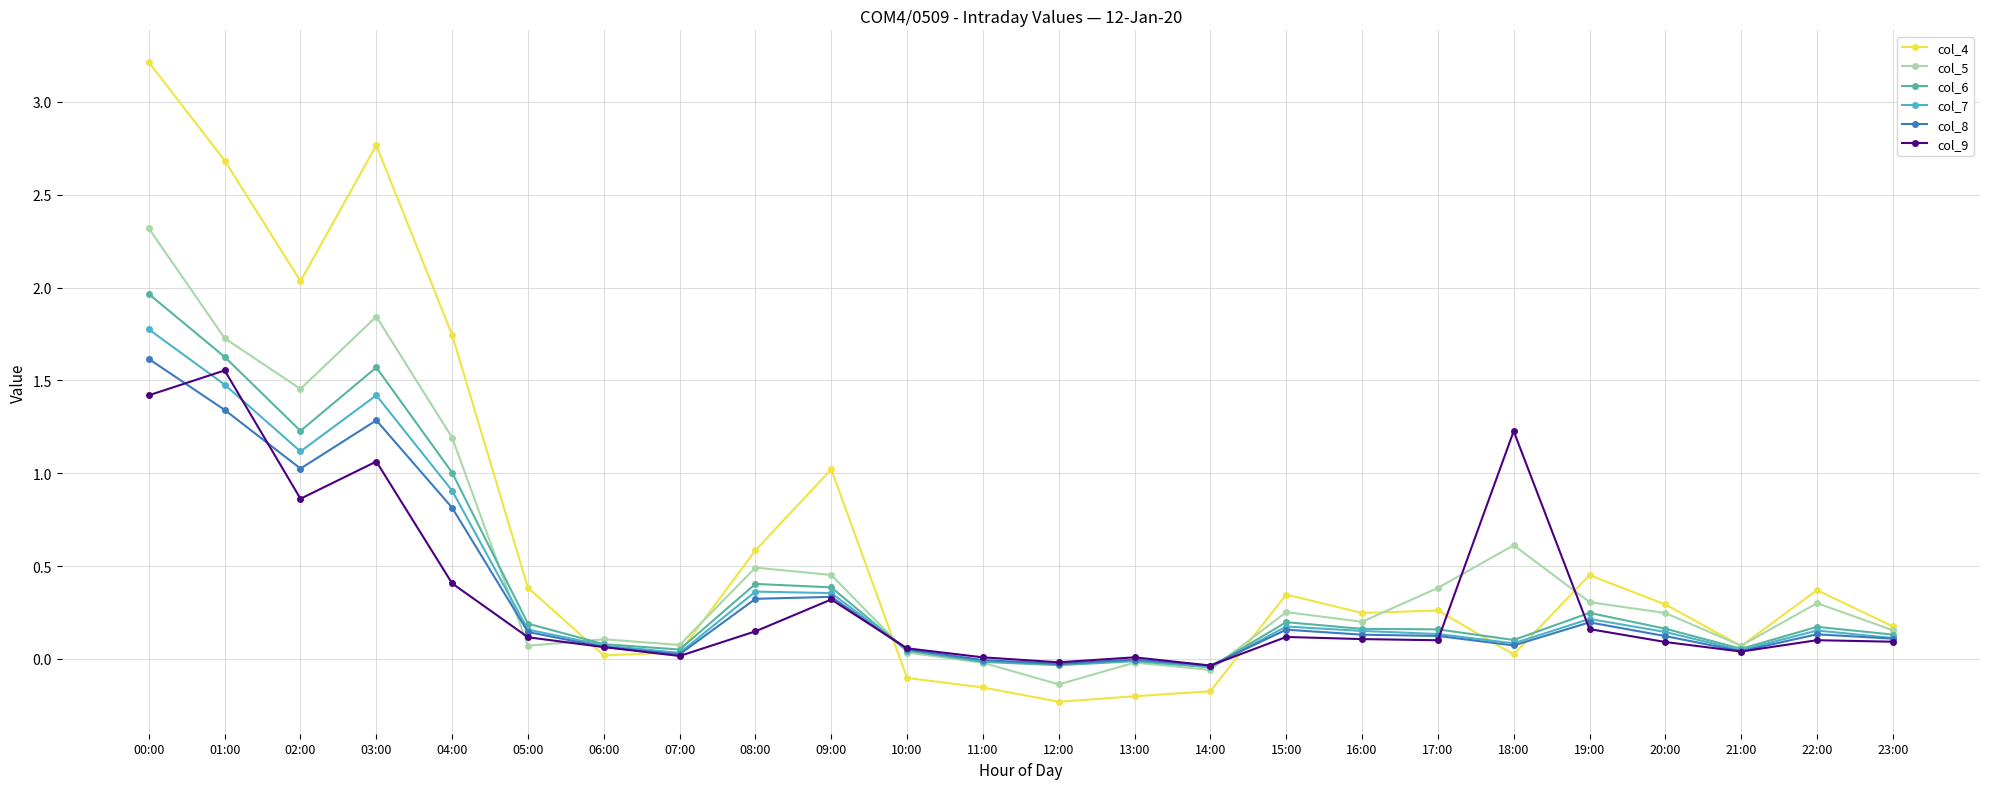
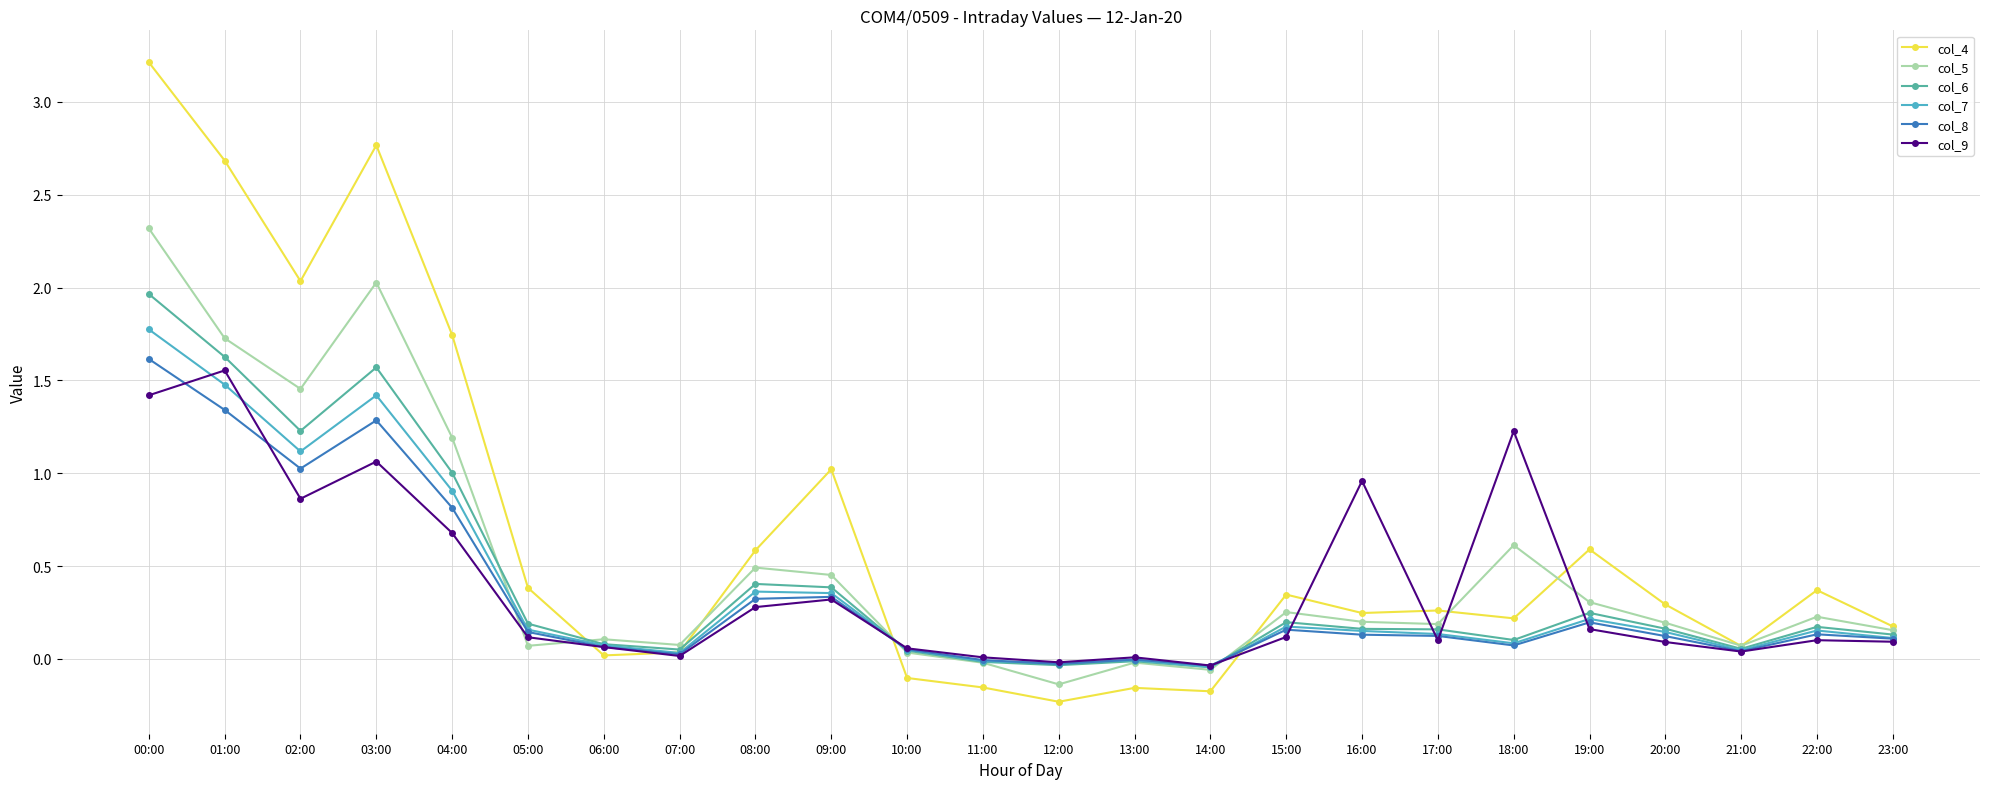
  {
    "col_4": {
      "00:00": 3.21,
      "01:00": 2.68,
      "02:00": 2.03,
      "03:00": 2.77,
      "04:00": 1.75,
      "05:00": 0.38,
      "06:00": 0.02,
      "08:00": 0.59,
      "09:00": 1.02,
      "10:00": -0.10,
      "11:00": -0.15,
      "12:00": -0.23,
-     "13:00": -0.20,
+     "13:00": -0.16,
      "14:00": -0.17,
      "15:00": 0.35,
      "16:00": 0.25,
      "17:00": 0.26,
-     "18:00": 0.02,
-     "19:00": 0.45,
+     "18:00": 0.22,
+     "19:00": 0.59,
      "20:00": 0.29,
      "22:00": 0.37,
      "23:00": 0.18
    },
    "col_5": {
      "00:00": 2.32,
      "01:00": 1.73,
      "02:00": 1.45,
-     "03:00": 1.84,
+     "03:00": 2.03,
      "04:00": 1.19,
      "05:00": 0.07,
      "06:00": 0.11,
      "07:00": 0.08,
      "08:00": 0.49,
      "09:00": 0.45,
      "12:00": -0.14,
      "14:00": -0.06,
      "15:00": 0.25,
      "16:00": 0.20,
-     "17:00": 0.38,
+     "17:00": 0.19,
      "18:00": 0.61,
      "19:00": 0.31,
-     "20:00": 0.25,
-     "22:00": 0.30,
+     "20:00": 0.19,
+     "22:00": 0.23,
      "23:00": 0.15
    },
    "col_9": {
      "00:00": 1.42,
      "01:00": 1.55,
      "02:00": 0.86,
      "03:00": 1.06,
-     "04:00": 0.41,
+     "04:00": 0.68,
      "05:00": 0.12,
-     "08:00": 0.15,
+     "08:00": 0.28,
      "09:00": 0.32,
      "11:00": 0.01,
      "15:00": 0.12,
-     "16:00": 0.11,
+     "16:00": 0.96,
      "17:00": 0.10,
      "18:00": 1.23,
      "19:00": 0.16,
      "20:00": 0.09,
      "22:00": 0.10,
      "23:00": 0.09
    }
  }
